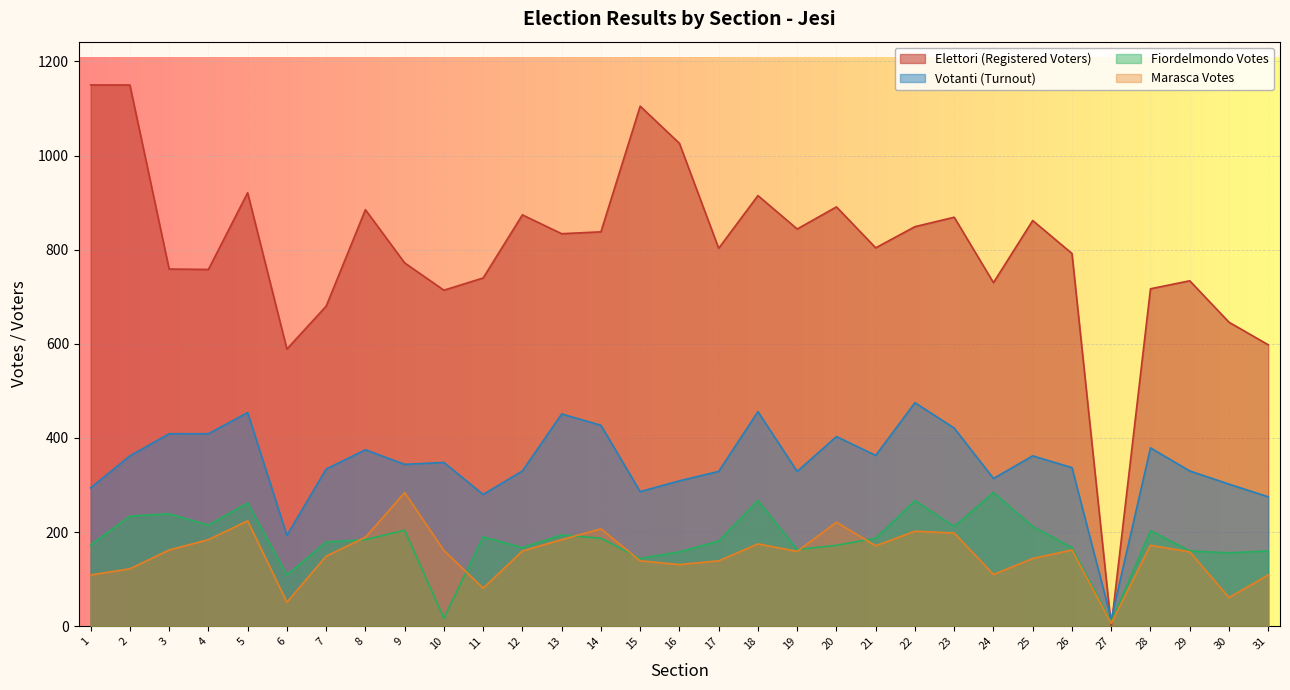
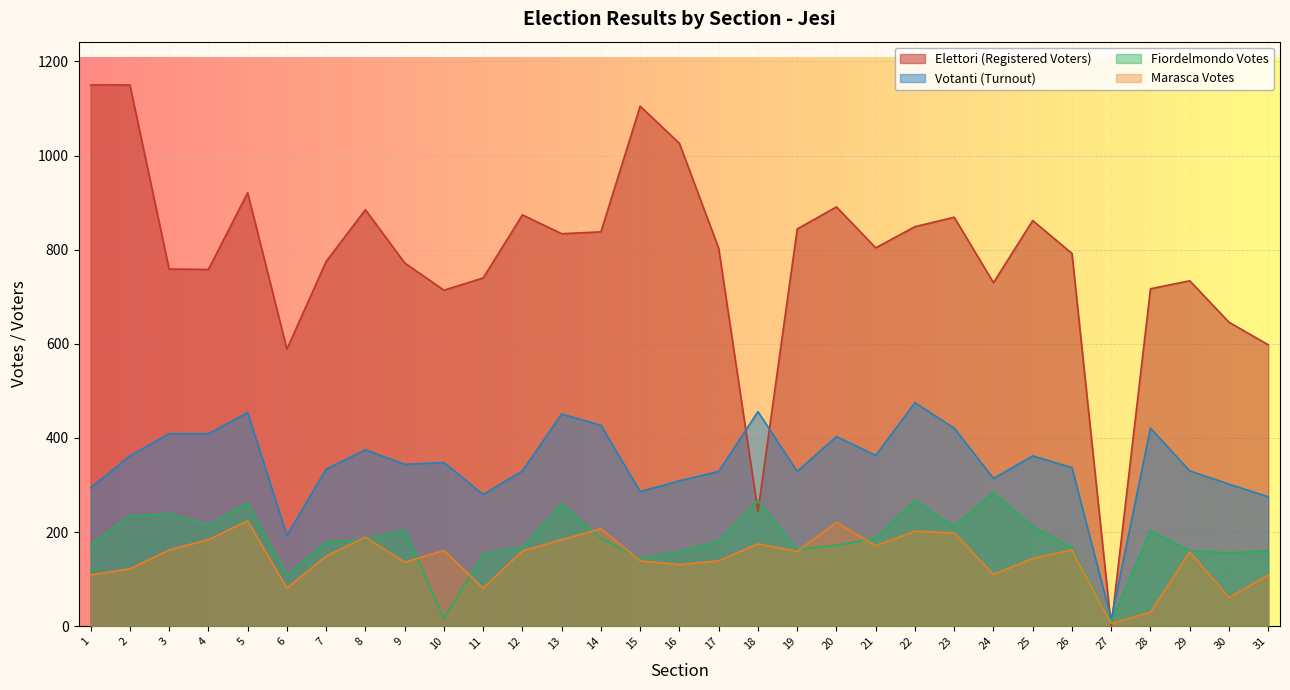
  {
    "Elettori (Registered Voters)": {
      "1": 1150,
      "2": 1150,
      "3": 760,
      "4": 760,
      "5": 920,
      "6": 590,
-     "7": 680,
+     "7": 780,
      "8": 890,
      "9": 770,
      "10": 710,
      "11": 740,
      "12": 870,
      "13": 830,
      "14": 840,
      "15": 1110,
      "16": 1030,
      "17": 800,
-     "18": 920,
+     "18": 240,
      "19": 840,
      "20": 890,
      "21": 800,
      "22": 850,
      "23": 870,
      "24": 730,
      "25": 860,
      "26": 790,
      "27": 0,
      "28": 720,
      "29": 730,
      "30": 650,
      "31": 600
    },
    "Votanti (Turnout)": {
      "1": 290,
      "2": 360,
      "3": 410,
      "4": 410,
      "5": 450,
      "6": 190,
      "7": 330,
      "8": 380,
      "9": 340,
      "10": 350,
      "11": 280,
      "12": 330,
      "13": 450,
      "14": 430,
      "15": 290,
      "16": 310,
      "17": 330,
      "18": 460,
      "19": 330,
      "20": 400,
      "21": 360,
      "22": 480,
      "23": 420,
      "24": 310,
      "25": 360,
      "26": 340,
      "27": 20,
-     "28": 380,
+     "28": 420,
      "29": 330,
      "30": 300,
      "31": 280
    },
    "Fiordelmondo Votes": {
      "1": 170,
      "2": 230,
      "3": 240,
      "4": 220,
      "5": 260,
      "6": 110,
      "7": 180,
      "9": 200,
      "10": 20,
-     "11": 190,
+     "11": 150,
      "12": 170,
-     "13": 190,
+     "13": 260,
      "14": 190,
      "16": 160,
      "17": 180,
      "18": 270,
      "20": 170,
      "21": 190,
      "22": 270,
      "23": 210,
      "24": 280,
      "25": 210,
      "28": 200,
      "30": 160,
      "31": 160
    },
    "Marasca Votes": {
      "1": 110,
      "2": 120,
      "3": 160,
      "4": 180,
      "5": 220,
-     "6": 50,
+     "6": 80,
      "7": 150,
-     "9": 280,
+     "9": 140,
      "10": 160,
      "11": 80,
      "12": 160,
      "13": 180,
      "14": 210,
      "16": 130,
      "17": 140,
      "18": 180,
      "20": 220,
      "21": 170,
      "22": 200,
      "23": 200,
      "24": 110,
      "25": 140,
-     "28": 170,
+     "28": 30,
      "30": 60,
      "31": 110
    }
  }
